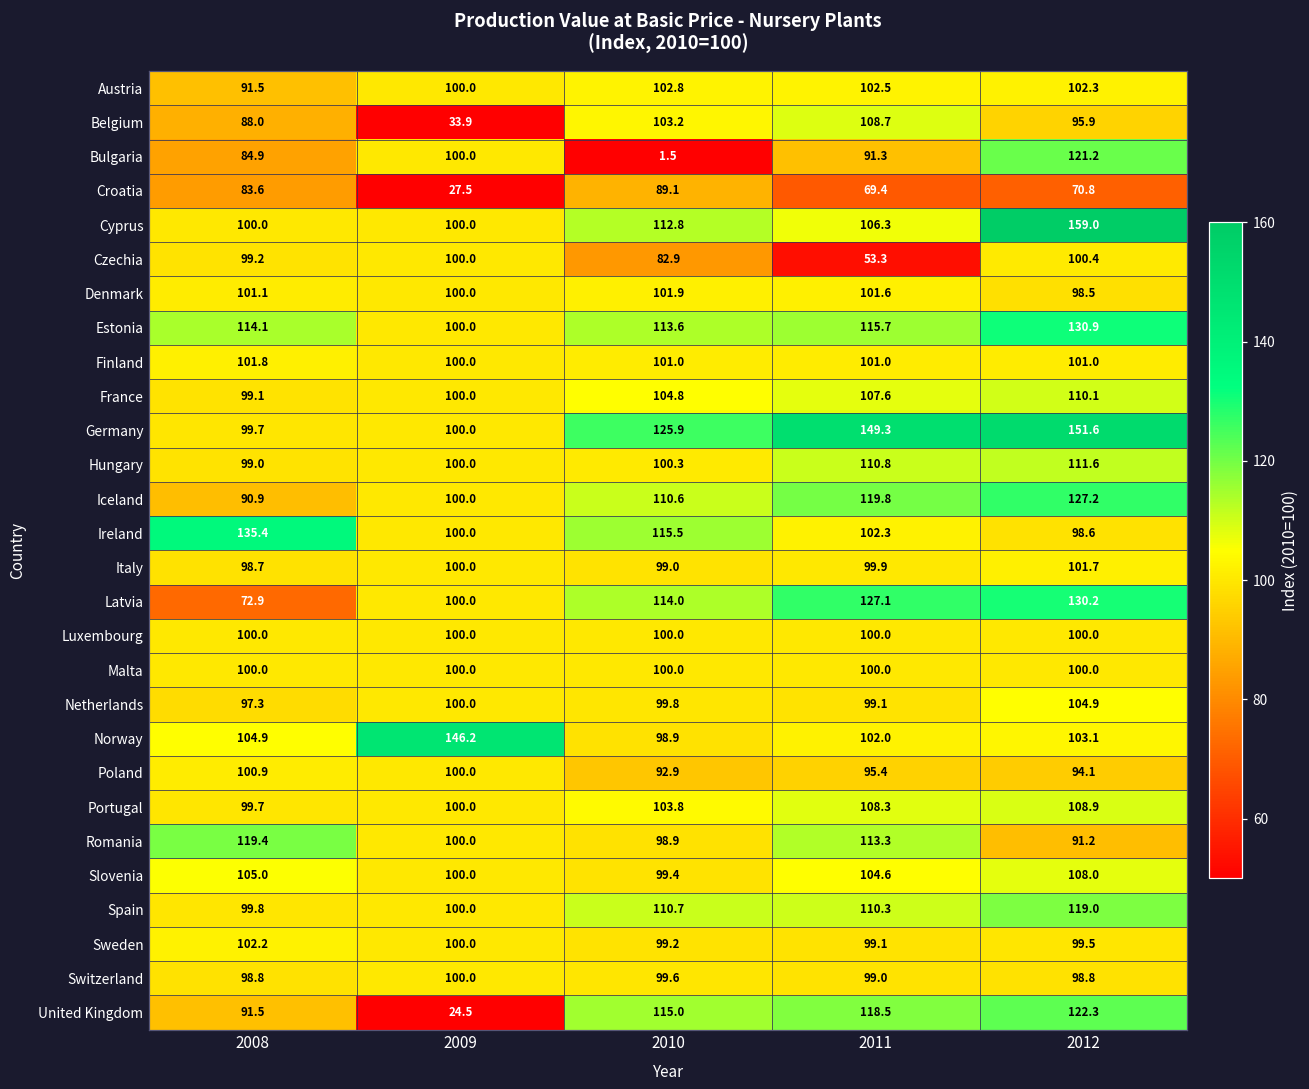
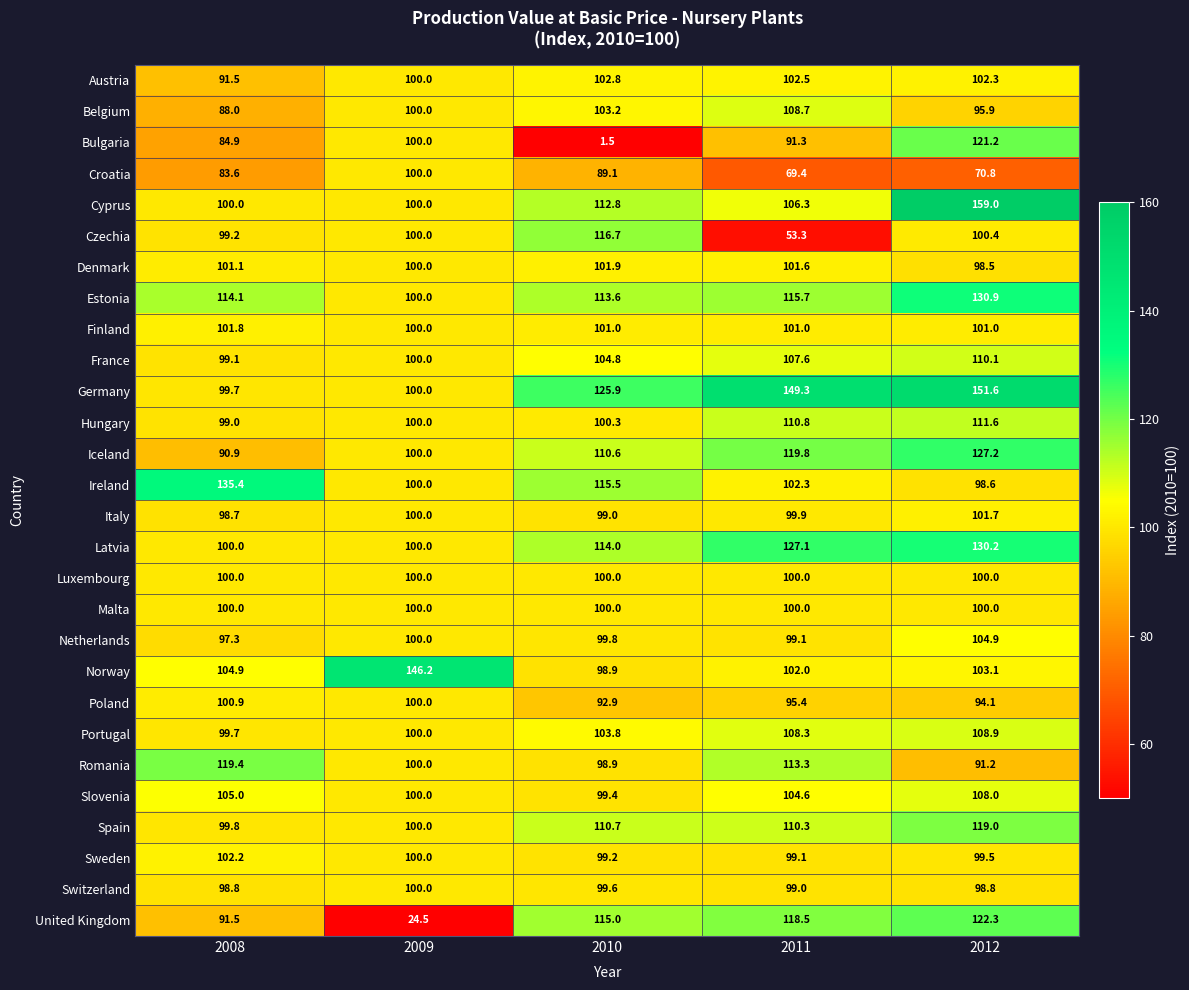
  {
    "Austria": {
      "2008": 91.5,
      "2009": 100.0,
      "2010": 102.8,
      "2011": 102.5,
      "2012": 102.3
    },
    "Belgium": {
      "2008": 88.0,
-     "2009": 33.9,
+     "2009": 100.0,
      "2010": 103.2,
      "2011": 108.7,
      "2012": 95.9
    },
    "Bulgaria": {
      "2008": 84.9,
      "2009": 100.0,
      "2010": 1.5,
      "2011": 91.3,
      "2012": 121.2
    },
    "Croatia": {
      "2008": 83.6,
-     "2009": 27.5,
+     "2009": 100.0,
      "2010": 89.1,
      "2011": 69.4,
      "2012": 70.8
    },
    "Cyprus": {
      "2008": 100.0,
      "2009": 100.0,
      "2010": 112.8,
      "2011": 106.3,
      "2012": 159.0
    },
    "Czechia": {
      "2008": 99.2,
      "2009": 100.0,
-     "2010": 82.9,
+     "2010": 116.7,
      "2011": 53.3,
      "2012": 100.4
    },
    "Denmark": {
      "2008": 101.1,
      "2009": 100.0,
      "2010": 101.9,
      "2011": 101.6,
      "2012": 98.5
    },
    "Estonia": {
      "2008": 114.1,
      "2009": 100.0,
      "2010": 113.6,
      "2011": 115.7,
      "2012": 130.9
    },
    "Finland": {
      "2008": 101.8,
      "2009": 100.0,
      "2010": 101.0,
      "2011": 101.0,
      "2012": 101.0
    },
    "France": {
      "2008": 99.1,
      "2009": 100.0,
      "2010": 104.8,
      "2011": 107.6,
      "2012": 110.1
    },
    "Germany": {
      "2008": 99.7,
      "2009": 100.0,
      "2010": 125.9,
      "2011": 149.3,
      "2012": 151.6
    },
    "Hungary": {
      "2008": 99.0,
      "2009": 100.0,
      "2010": 100.3,
      "2011": 110.8,
      "2012": 111.6
    },
    "Iceland": {
      "2008": 90.9,
      "2009": 100.0,
      "2010": 110.6,
      "2011": 119.8,
      "2012": 127.2
    },
    "Ireland": {
      "2008": 135.4,
      "2009": 100.0,
      "2010": 115.5,
      "2011": 102.3,
      "2012": 98.6
    },
    "Italy": {
      "2008": 98.7,
      "2009": 100.0,
      "2010": 99.0,
      "2011": 99.9,
      "2012": 101.7
    },
    "Latvia": {
-     "2008": 72.9,
+     "2008": 100.0,
      "2009": 100.0,
      "2010": 114.0,
      "2011": 127.1,
      "2012": 130.2
    },
    "Luxembourg": {
      "2008": 100.0,
      "2009": 100.0,
      "2010": 100.0,
      "2011": 100.0,
      "2012": 100.0
    },
    "Malta": {
      "2008": 100.0,
      "2009": 100.0,
      "2010": 100.0,
      "2011": 100.0,
      "2012": 100.0
    },
    "Netherlands": {
      "2008": 97.3,
      "2009": 100.0,
      "2010": 99.8,
      "2011": 99.1,
      "2012": 104.9
    },
    "Norway": {
      "2008": 104.9,
      "2009": 146.2,
      "2010": 98.9,
      "2011": 102.0,
      "2012": 103.1
    },
    "Poland": {
      "2008": 100.9,
      "2009": 100.0,
      "2010": 92.9,
      "2011": 95.4,
      "2012": 94.1
    },
    "Portugal": {
      "2008": 99.7,
      "2009": 100.0,
      "2010": 103.8,
      "2011": 108.3,
      "2012": 108.9
    },
    "Romania": {
      "2008": 119.4,
      "2009": 100.0,
      "2010": 98.9,
      "2011": 113.3,
      "2012": 91.2
    },
    "Slovenia": {
      "2008": 105.0,
      "2009": 100.0,
      "2010": 99.4,
      "2011": 104.6,
      "2012": 108.0
    },
    "Spain": {
      "2008": 99.8,
      "2009": 100.0,
      "2010": 110.7,
      "2011": 110.3,
      "2012": 119.0
    },
    "Sweden": {
      "2008": 102.2,
      "2009": 100.0,
      "2010": 99.2,
      "2011": 99.1,
      "2012": 99.5
    },
    "Switzerland": {
      "2008": 98.8,
      "2009": 100.0,
      "2010": 99.6,
      "2011": 99.0,
      "2012": 98.8
    },
    "United Kingdom": {
      "2008": 91.5,
      "2009": 24.5,
      "2010": 115.0,
      "2011": 118.5,
      "2012": 122.3
    }
  }
